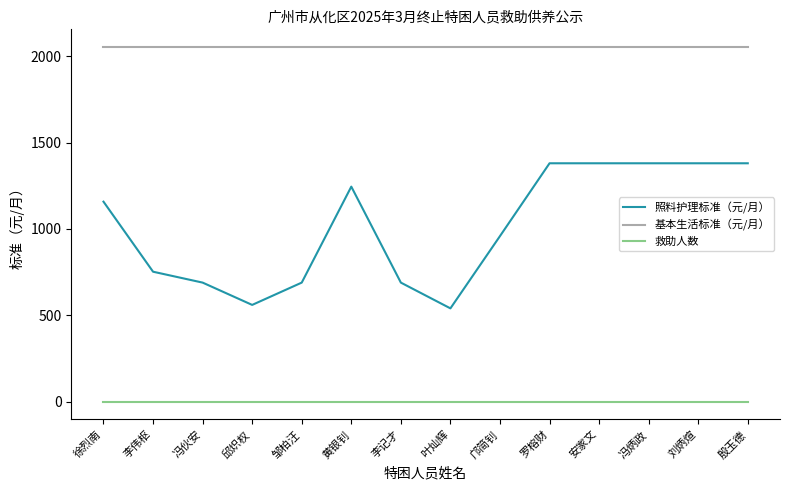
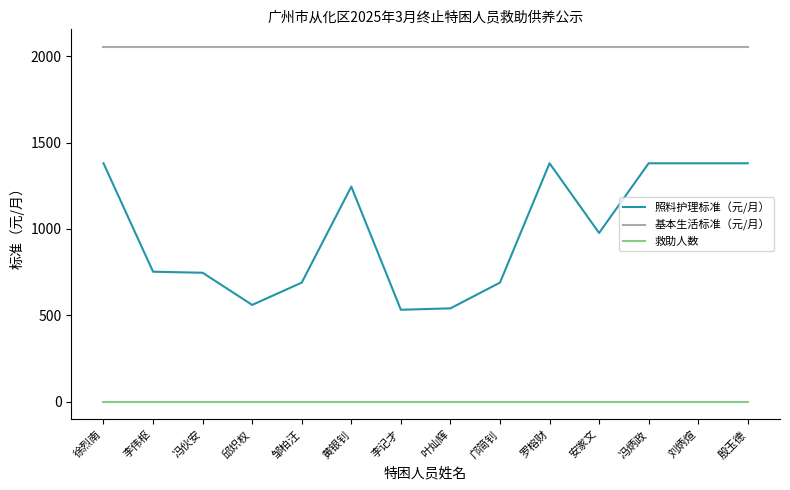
  {
    "照料护理标准（元/月）": {
-     "徐烈南": 1160,
+     "徐烈南": 1380,
      "李伟枢": 750,
-     "冯伙安": 690,
+     "冯伙安": 750,
      "邱炽权": 560,
      "邹柏汪": 690,
      "黄银钊": 1250,
-     "李记才": 690,
+     "李记才": 530,
      "叶灿辉": 540,
-     "邝简钊": 960,
+     "邝简钊": 690,
      "罗榕财": 1380,
-     "安家文": 1380,
+     "安家文": 980,
      "冯炳政": 1380,
      "刘炳煊": 1380,
      "殷玉德": 1380
    }
  }
